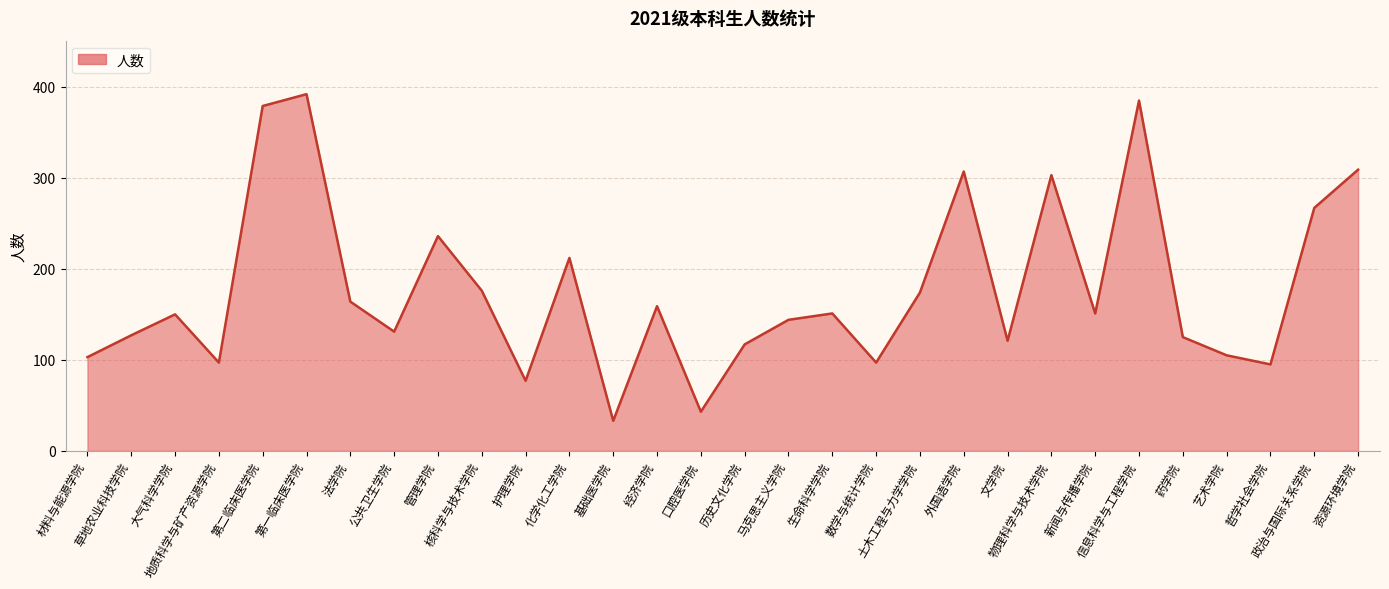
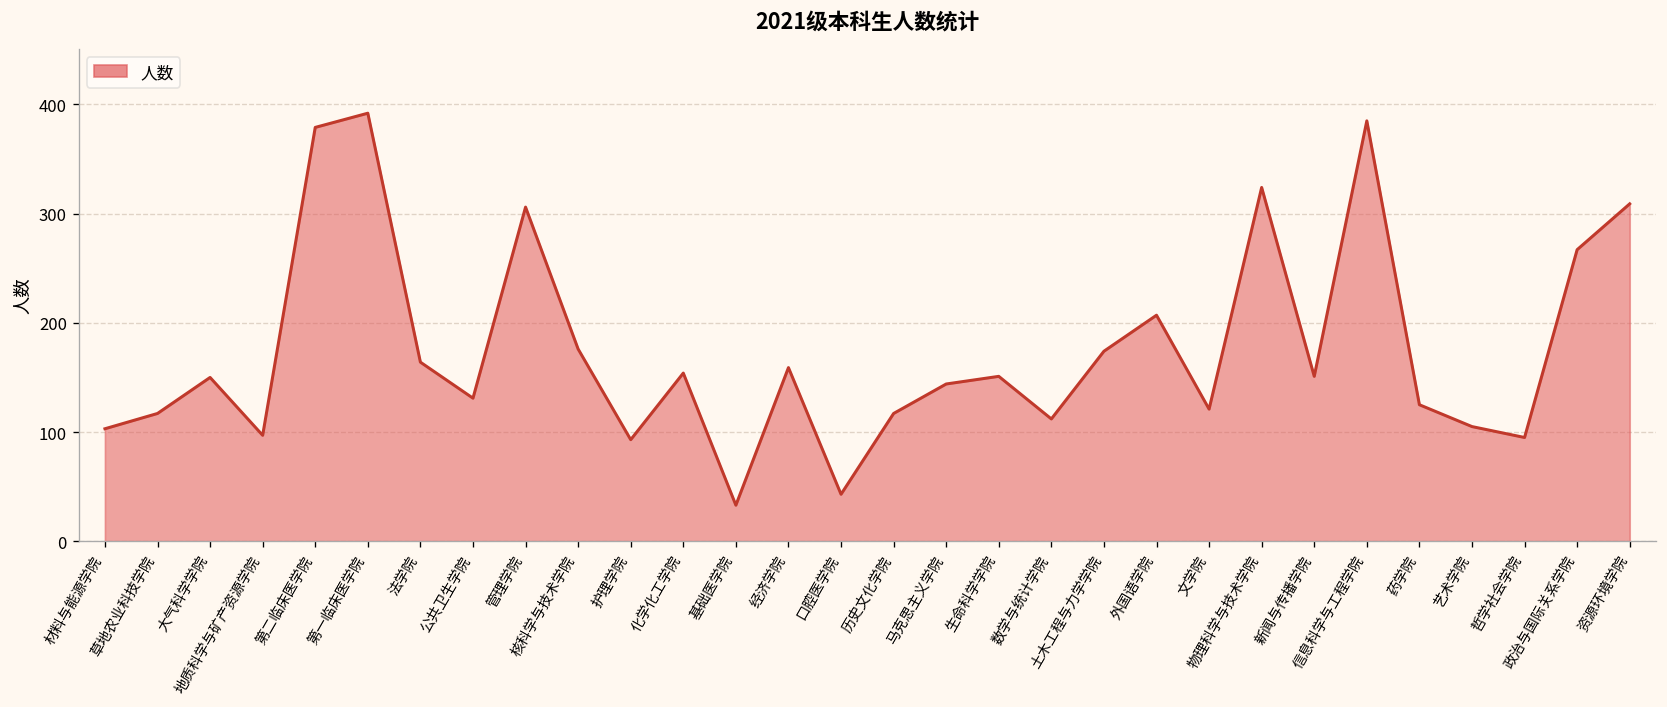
  {
    "材料与能源学院": 100,
-   "草地农业科技学院": 130,
+   "草地农业科技学院": 120,
    "大气科学学院": 150,
    "地质科学与矿产资源学院": 100,
    "第二临床医学院": 380,
    "第一临床医学院": 390,
    "法学院": 160,
    "公共卫生学院": 130,
-   "管理学院": 240,
+   "管理学院": 310,
    "核科学与技术学院": 180,
-   "护理学院": 80,
-   "化学化工学院": 210,
+   "护理学院": 90,
+   "化学化工学院": 150,
    "基础医学院": 30,
    "经济学院": 160,
    "口腔医学院": 40,
    "历史文化学院": 120,
    "马克思主义学院": 140,
    "生命科学学院": 150,
-   "数学与统计学院": 100,
+   "数学与统计学院": 110,
    "土木工程与力学学院": 170,
-   "外国语学院": 310,
+   "外国语学院": 210,
    "文学院": 120,
-   "物理科学与技术学院": 300,
+   "物理科学与技术学院": 320,
    "新闻与传播学院": 150,
    "信息科学与工程学院": 390,
    "药学院": 130,
    "艺术学院": 110,
    "哲学社会学院": 100,
    "政治与国际关系学院": 270,
    "资源环境学院": 310
  }
